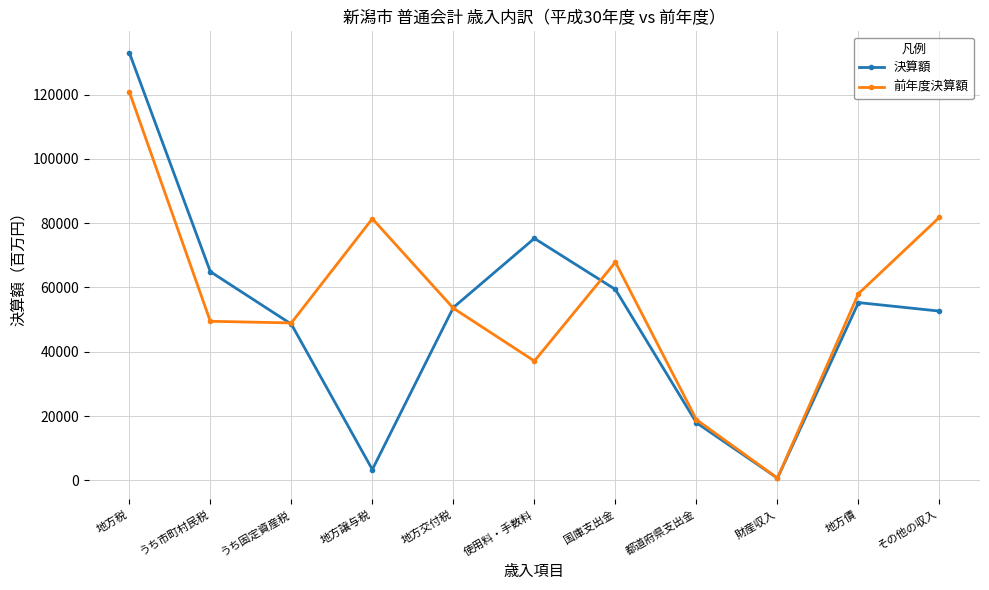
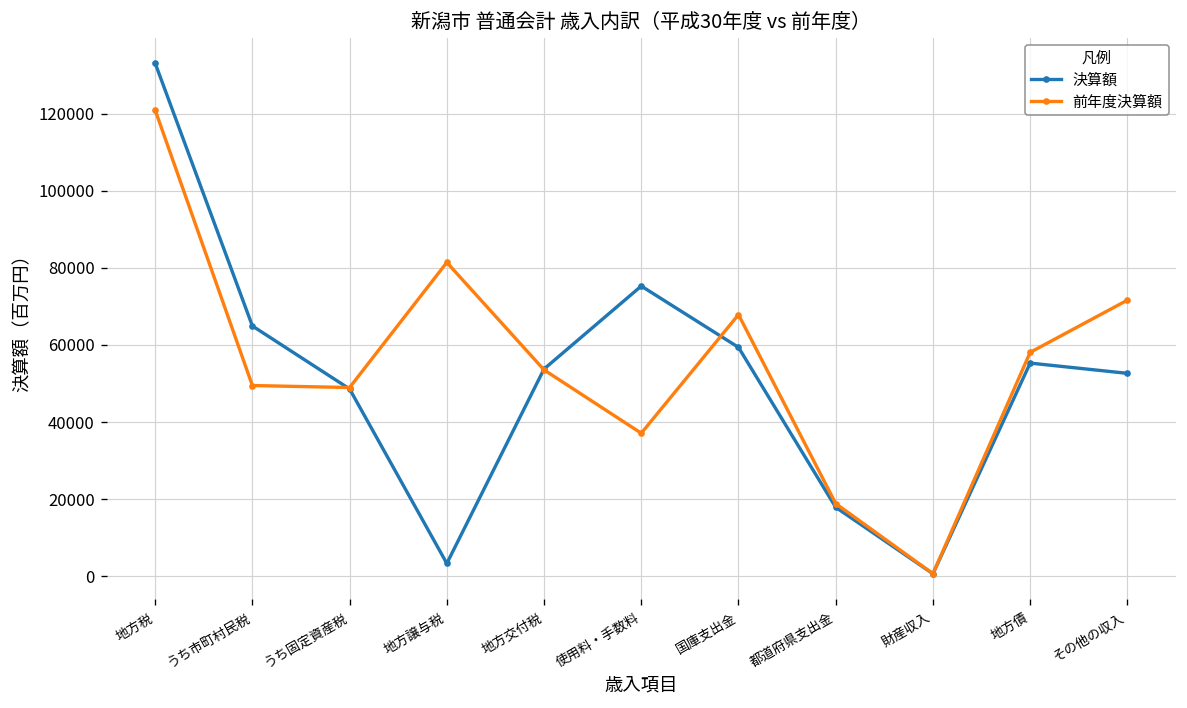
  {
    "決算額": {
      "地方税": 133000,
      "うち市町村民税": 65000,
      "地方譲与税": 3000,
      "使用料・手数料": 75000,
      "国庫支出金": 59000,
      "都道府県支出金": 18000,
      "地方債": 55000,
      "その他の収入": 53000
    },
    "前年度決算額": {
      "地方税": 121000,
      "うち市町村民税": 49000,
      "地方譲与税": 81000,
      "使用料・手数料": 37000,
      "国庫支出金": 68000,
      "都道府県支出金": 19000,
      "地方債": 58000,
-     "その他の収入": 82000
+     "その他の収入": 72000
    }
  }
